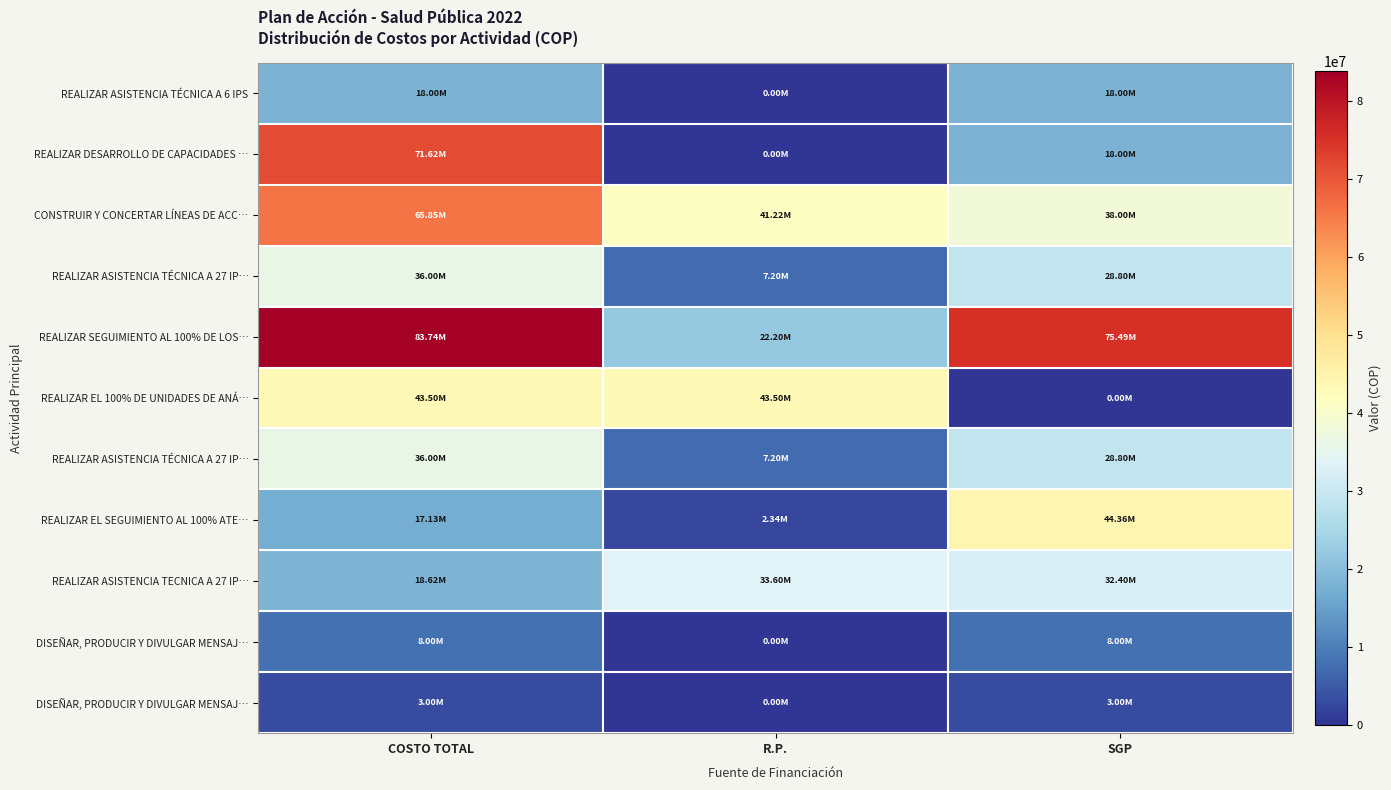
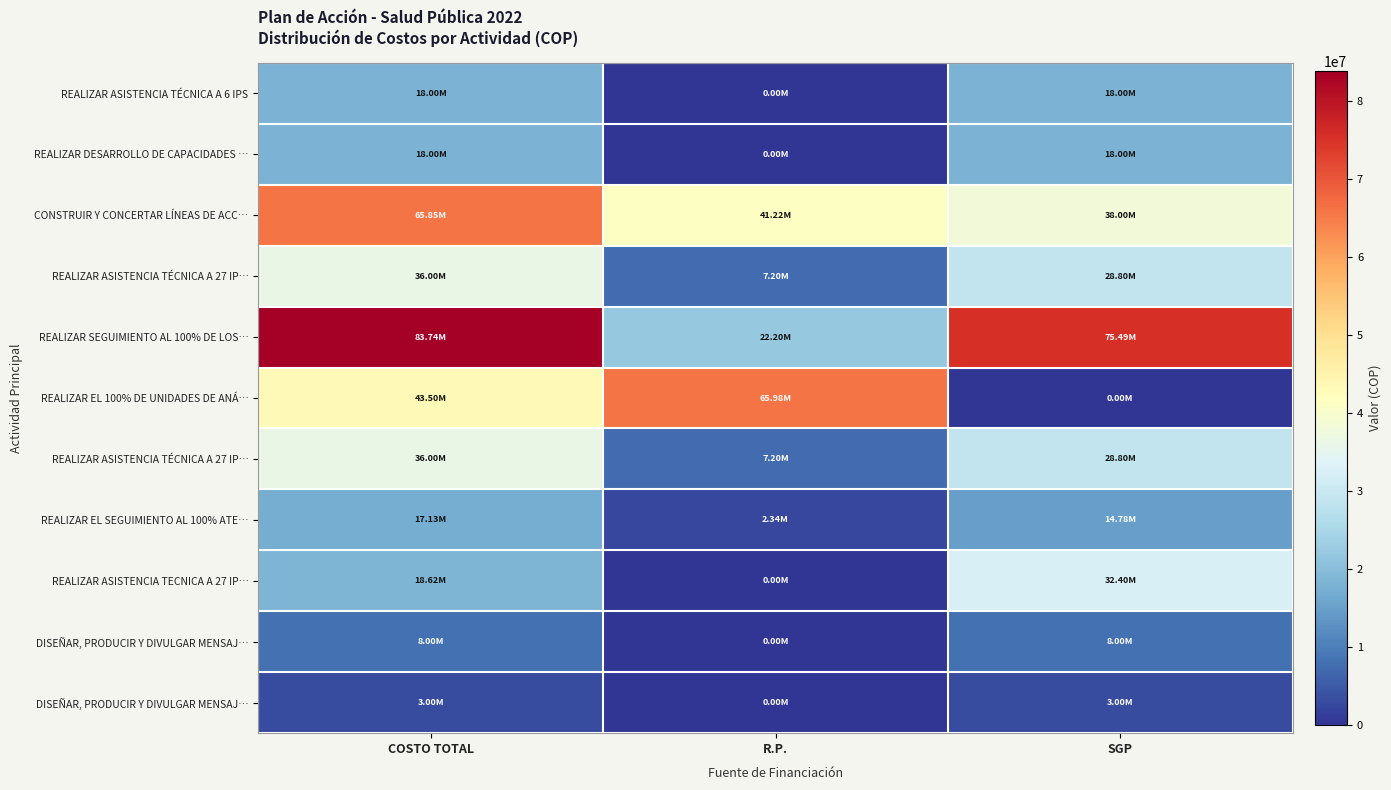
  {
    "REALIZAR ASISTENCIA TÉCNICA A 6 IPS": {
      "COSTO TOTAL": "18.00M",
      "R.P.": "0.00M",
      "SGP": "18.00M"
    },
    "REALIZAR DESARROLLO DE CAPACIDADES …": {
-     "COSTO TOTAL": "71.62M",
+     "COSTO TOTAL": "18.00M",
      "R.P.": "0.00M",
      "SGP": "18.00M"
    },
    "CONSTRUIR Y CONCERTAR LÍNEAS DE ACC…": {
      "COSTO TOTAL": "65.85M",
      "R.P.": "41.22M",
      "SGP": "38.00M"
    },
    "REALIZAR SEGUIMIENTO AL 100% DE LOS…": {
      "COSTO TOTAL": "83.74M",
      "R.P.": "22.20M",
      "SGP": "75.49M"
    },
    "REALIZAR EL 100% DE UNIDADES DE ANÁ…": {
      "COSTO TOTAL": "43.50M",
-     "R.P.": "43.50M",
+     "R.P.": "65.98M",
      "SGP": "0.00M"
    },
    "REALIZAR EL SEGUIMIENTO AL 100% ATE…": {
      "COSTO TOTAL": "17.13M",
      "R.P.": "2.34M",
-     "SGP": "44.36M"
+     "SGP": "14.78M"
    },
    "REALIZAR ASISTENCIA TECNICA A 27 IP…": {
      "COSTO TOTAL": "18.62M",
-     "R.P.": "33.60M",
+     "R.P.": "0.00M",
      "SGP": "32.40M"
    }
  }
